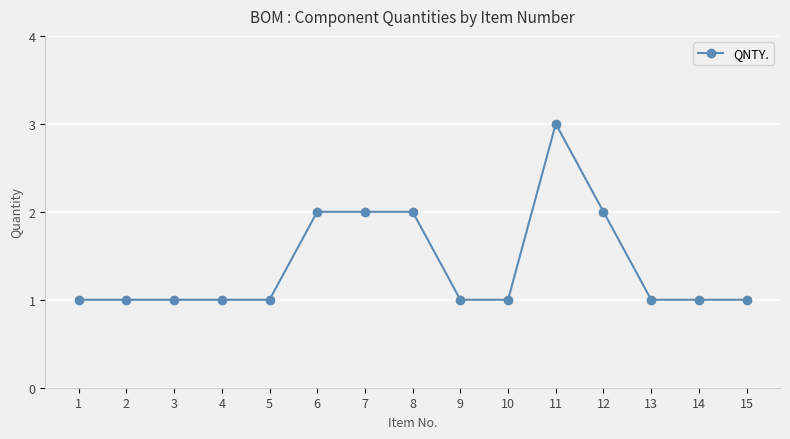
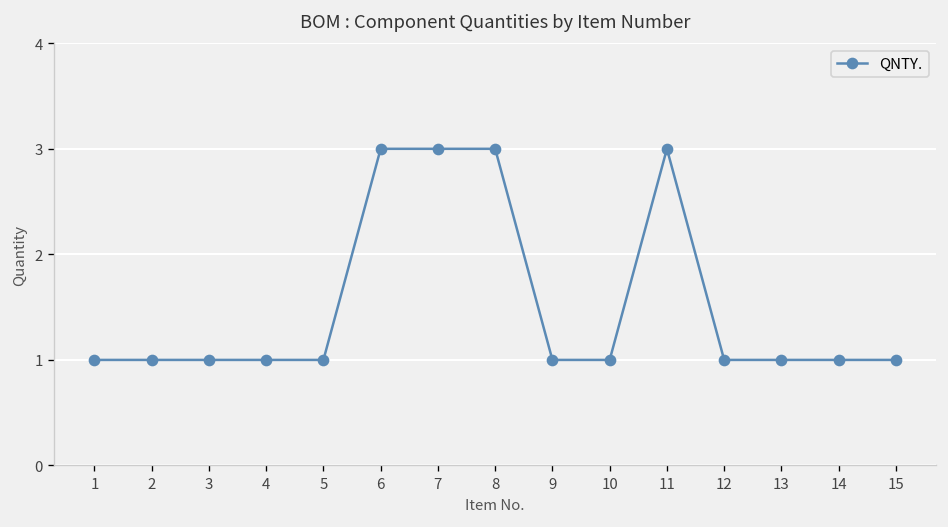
  {
    "1": 1,
    "2": 1,
    "3": 1,
    "4": 1,
    "5": 1,
-   "6": 2,
-   "7": 2,
-   "8": 2,
+   "6": 3,
+   "7": 3,
+   "8": 3,
    "9": 1,
    "10": 1,
    "11": 3,
-   "12": 2,
+   "12": 1,
    "13": 1,
    "14": 1,
    "15": 1
  }
